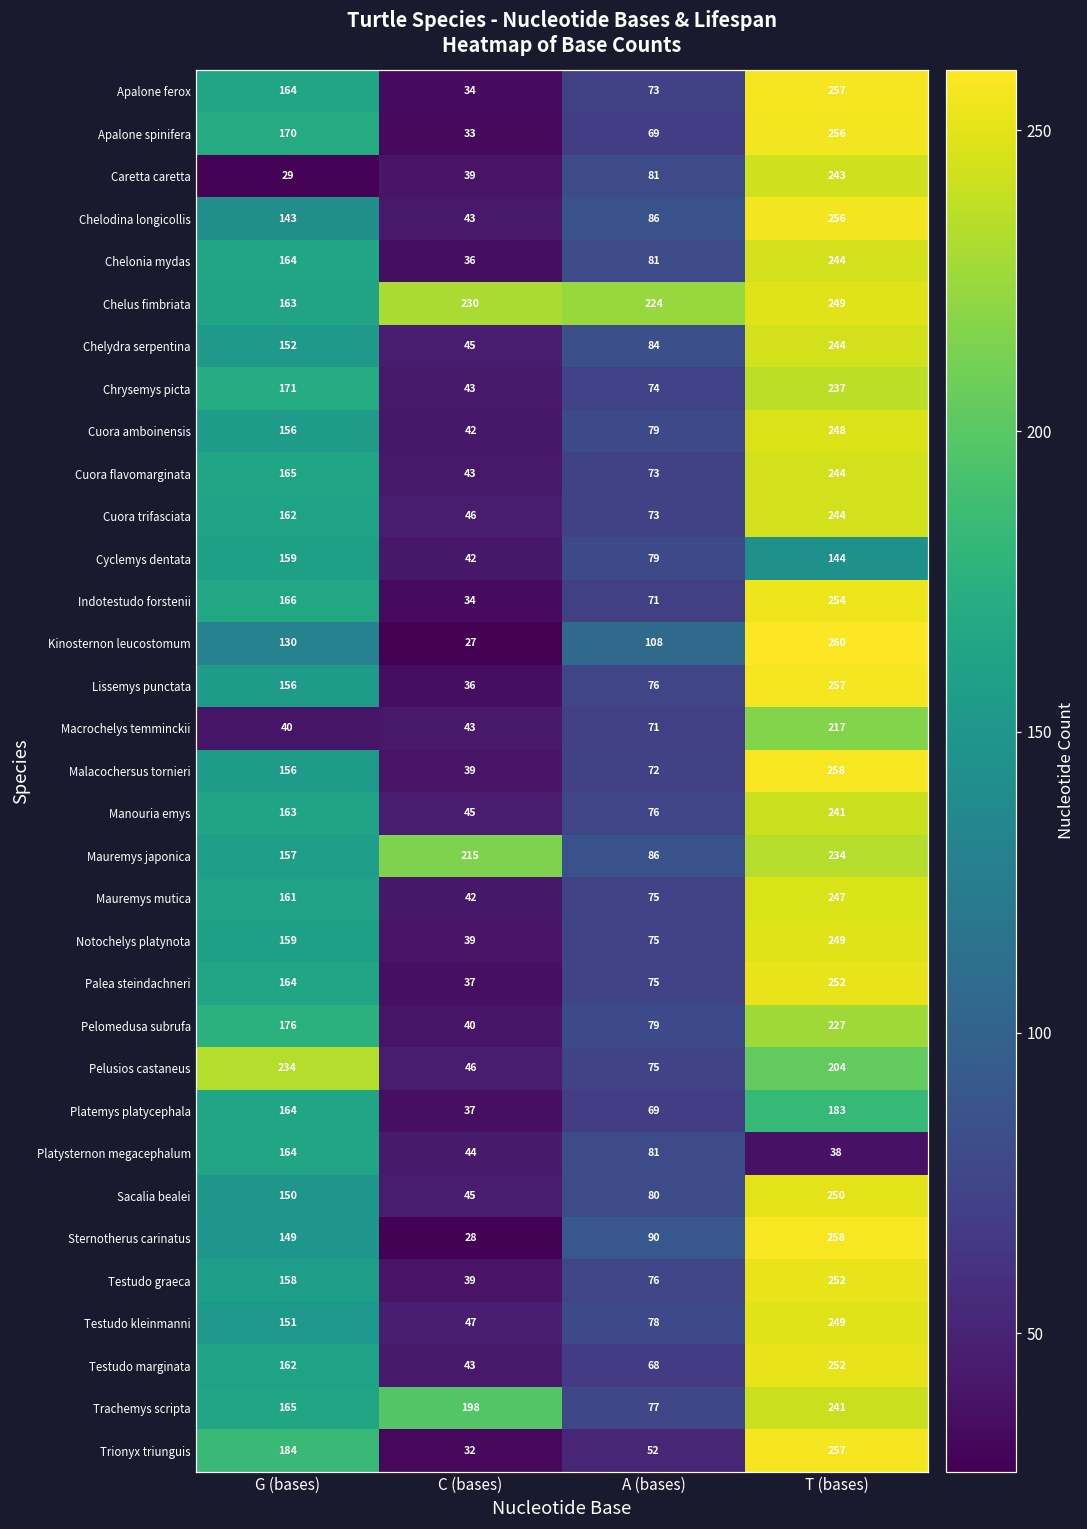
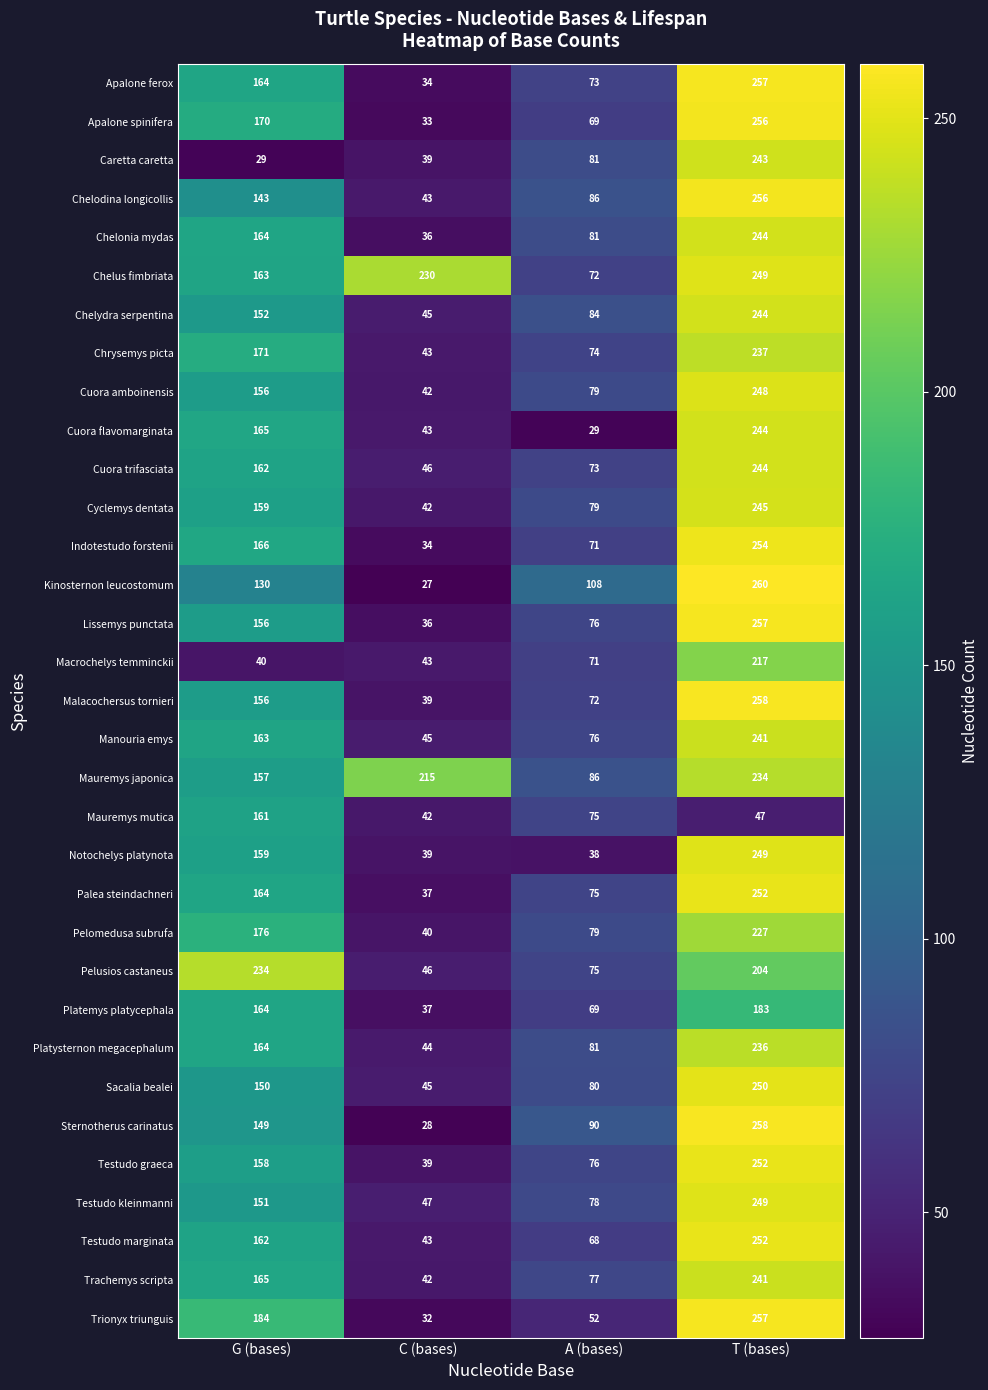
  {
    "Apalone ferox": {
      "G (bases)": 164,
      "C (bases)": 34,
      "A (bases)": 73,
      "T (bases)": 257
    },
    "Apalone spinifera": {
      "G (bases)": 170,
      "C (bases)": 33,
      "A (bases)": 69,
      "T (bases)": 256
    },
    "Caretta caretta": {
      "G (bases)": 29,
      "C (bases)": 39,
      "A (bases)": 81,
      "T (bases)": 243
    },
    "Chelodina longicollis": {
      "G (bases)": 143,
      "C (bases)": 43,
      "A (bases)": 86,
      "T (bases)": 256
    },
    "Chelonia mydas": {
      "G (bases)": 164,
      "C (bases)": 36,
      "A (bases)": 81,
      "T (bases)": 244
    },
    "Chelus fimbriata": {
      "G (bases)": 163,
      "C (bases)": 230,
-     "A (bases)": 224,
+     "A (bases)": 72,
      "T (bases)": 249
    },
    "Chelydra serpentina": {
      "G (bases)": 152,
      "C (bases)": 45,
      "A (bases)": 84,
      "T (bases)": 244
    },
    "Chrysemys picta": {
      "G (bases)": 171,
      "C (bases)": 43,
      "A (bases)": 74,
      "T (bases)": 237
    },
    "Cuora amboinensis": {
      "G (bases)": 156,
      "C (bases)": 42,
      "A (bases)": 79,
      "T (bases)": 248
    },
    "Cuora flavomarginata": {
      "G (bases)": 165,
      "C (bases)": 43,
-     "A (bases)": 73,
+     "A (bases)": 29,
      "T (bases)": 244
    },
    "Cuora trifasciata": {
      "G (bases)": 162,
      "C (bases)": 46,
      "A (bases)": 73,
      "T (bases)": 244
    },
    "Cyclemys dentata": {
      "G (bases)": 159,
      "C (bases)": 42,
      "A (bases)": 79,
-     "T (bases)": 144
+     "T (bases)": 245
    },
    "Indotestudo forstenii": {
      "G (bases)": 166,
      "C (bases)": 34,
      "A (bases)": 71,
      "T (bases)": 254
    },
    "Kinosternon leucostomum": {
      "G (bases)": 130,
      "C (bases)": 27,
      "A (bases)": 108,
      "T (bases)": 260
    },
    "Lissemys punctata": {
      "G (bases)": 156,
      "C (bases)": 36,
      "A (bases)": 76,
      "T (bases)": 257
    },
    "Macrochelys temminckii": {
      "G (bases)": 40,
      "C (bases)": 43,
      "A (bases)": 71,
      "T (bases)": 217
    },
    "Malacochersus tornieri": {
      "G (bases)": 156,
      "C (bases)": 39,
      "A (bases)": 72,
      "T (bases)": 258
    },
    "Manouria emys": {
      "G (bases)": 163,
      "C (bases)": 45,
      "A (bases)": 76,
      "T (bases)": 241
    },
    "Mauremys japonica": {
      "G (bases)": 157,
      "C (bases)": 215,
      "A (bases)": 86,
      "T (bases)": 234
    },
    "Mauremys mutica": {
      "G (bases)": 161,
      "C (bases)": 42,
      "A (bases)": 75,
-     "T (bases)": 247
+     "T (bases)": 47
    },
    "Notochelys platynota": {
      "G (bases)": 159,
      "C (bases)": 39,
-     "A (bases)": 75,
+     "A (bases)": 38,
      "T (bases)": 249
    },
    "Palea steindachneri": {
      "G (bases)": 164,
      "C (bases)": 37,
      "A (bases)": 75,
      "T (bases)": 252
    },
    "Pelomedusa subrufa": {
      "G (bases)": 176,
      "C (bases)": 40,
      "A (bases)": 79,
      "T (bases)": 227
    },
    "Pelusios castaneus": {
      "G (bases)": 234,
      "C (bases)": 46,
      "A (bases)": 75,
      "T (bases)": 204
    },
    "Platemys platycephala": {
      "G (bases)": 164,
      "C (bases)": 37,
      "A (bases)": 69,
      "T (bases)": 183
    },
    "Platysternon megacephalum": {
      "G (bases)": 164,
      "C (bases)": 44,
      "A (bases)": 81,
-     "T (bases)": 38
+     "T (bases)": 236
    },
    "Sacalia bealei": {
      "G (bases)": 150,
      "C (bases)": 45,
      "A (bases)": 80,
      "T (bases)": 250
    },
    "Sternotherus carinatus": {
      "G (bases)": 149,
      "C (bases)": 28,
      "A (bases)": 90,
      "T (bases)": 258
    },
    "Testudo graeca": {
      "G (bases)": 158,
      "C (bases)": 39,
      "A (bases)": 76,
      "T (bases)": 252
    },
    "Testudo kleinmanni": {
      "G (bases)": 151,
      "C (bases)": 47,
      "A (bases)": 78,
      "T (bases)": 249
    },
    "Testudo marginata": {
      "G (bases)": 162,
      "C (bases)": 43,
      "A (bases)": 68,
      "T (bases)": 252
    },
    "Trachemys scripta": {
      "G (bases)": 165,
-     "C (bases)": 198,
+     "C (bases)": 42,
      "A (bases)": 77,
      "T (bases)": 241
    },
    "Trionyx triunguis": {
      "G (bases)": 184,
      "C (bases)": 32,
      "A (bases)": 52,
      "T (bases)": 257
    }
  }
